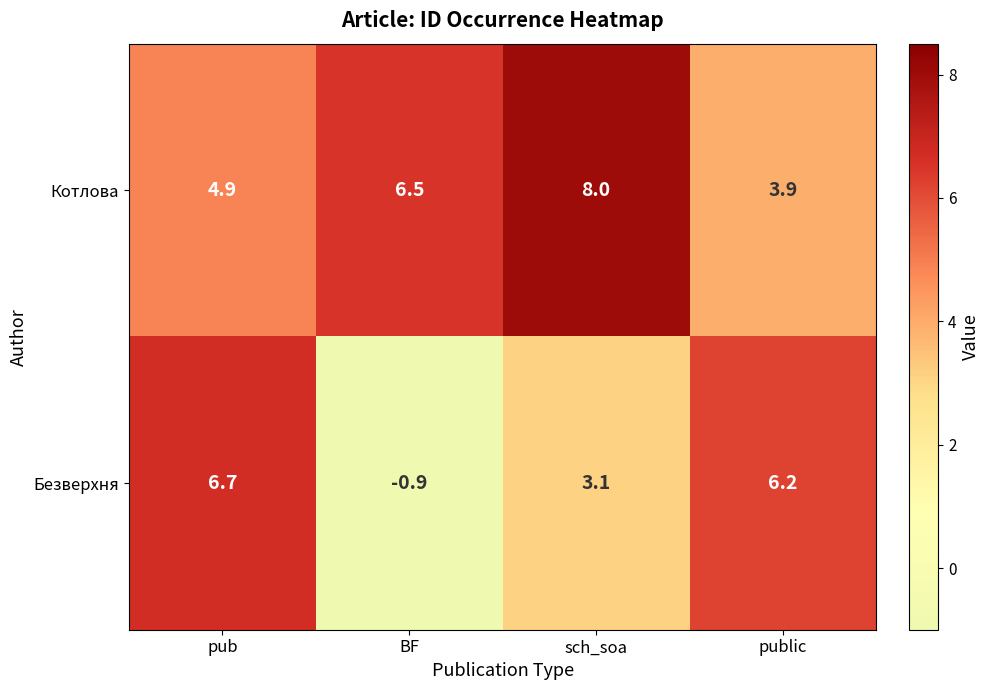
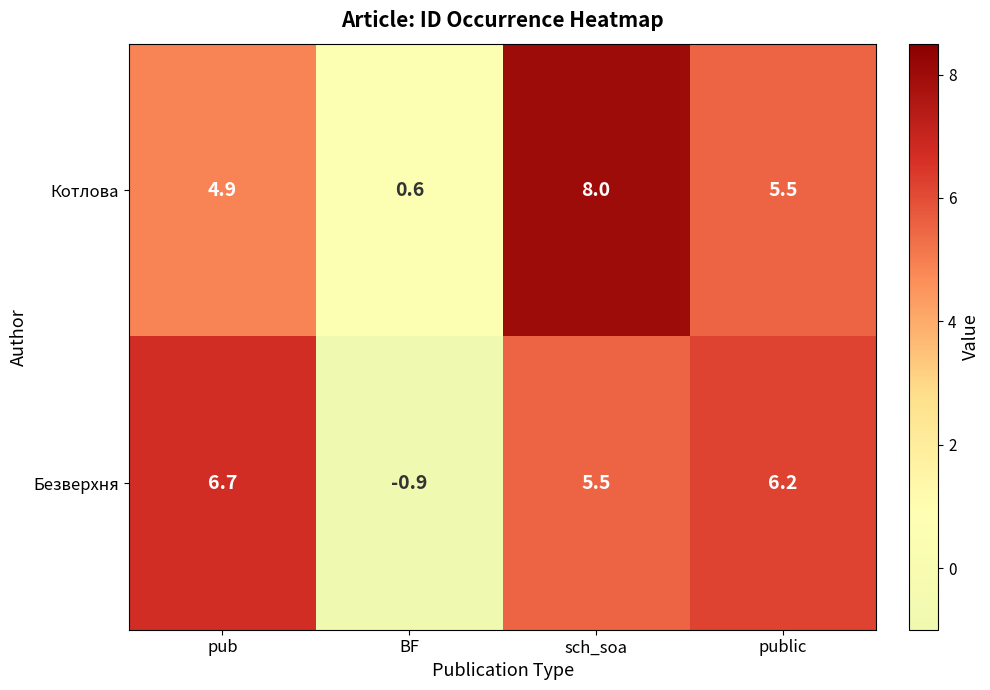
  {
    "Котлова": {
      "pub": 4.9,
-     "BF": 6.5,
+     "BF": 0.6,
      "sch_soa": 8.0,
-     "public": 3.9
+     "public": 5.5
    },
    "Безверхня": {
      "pub": 6.7,
      "BF": -0.9,
-     "sch_soa": 3.1,
+     "sch_soa": 5.5,
      "public": 6.2
    }
  }
